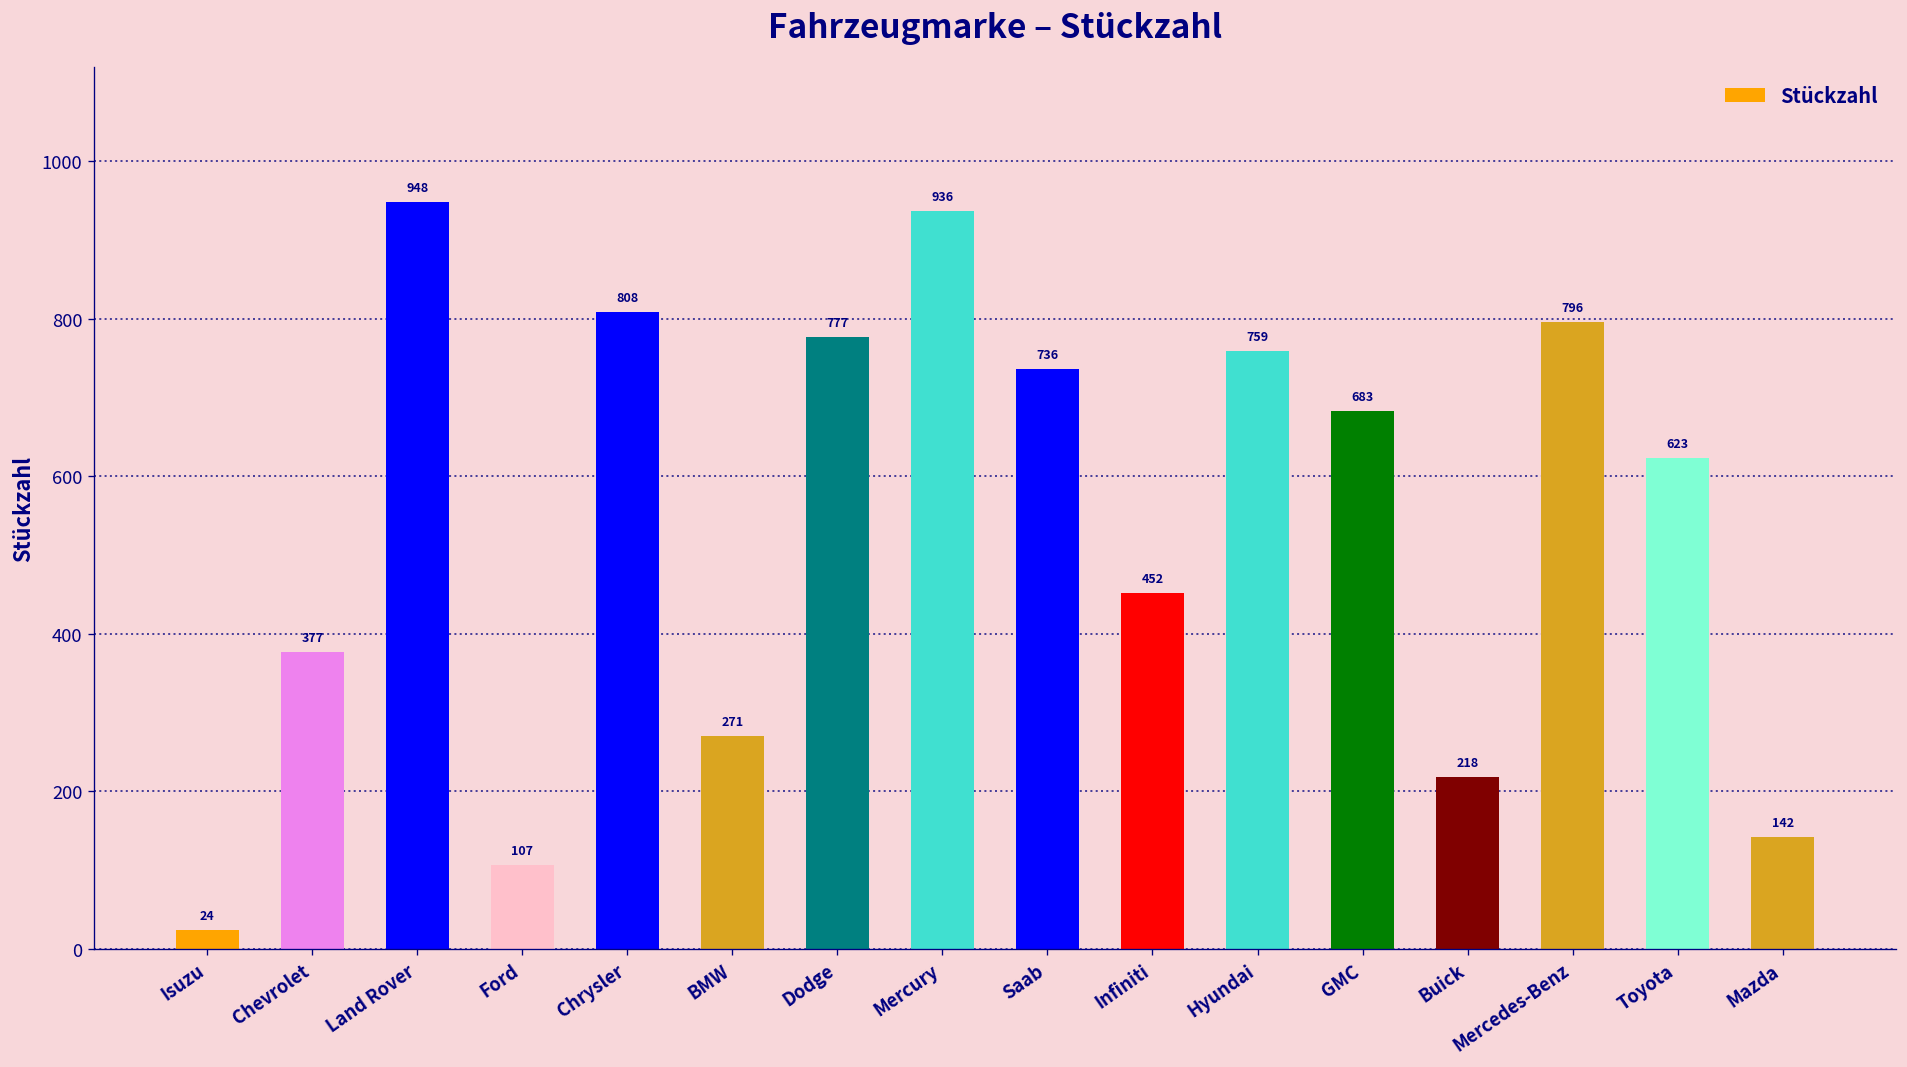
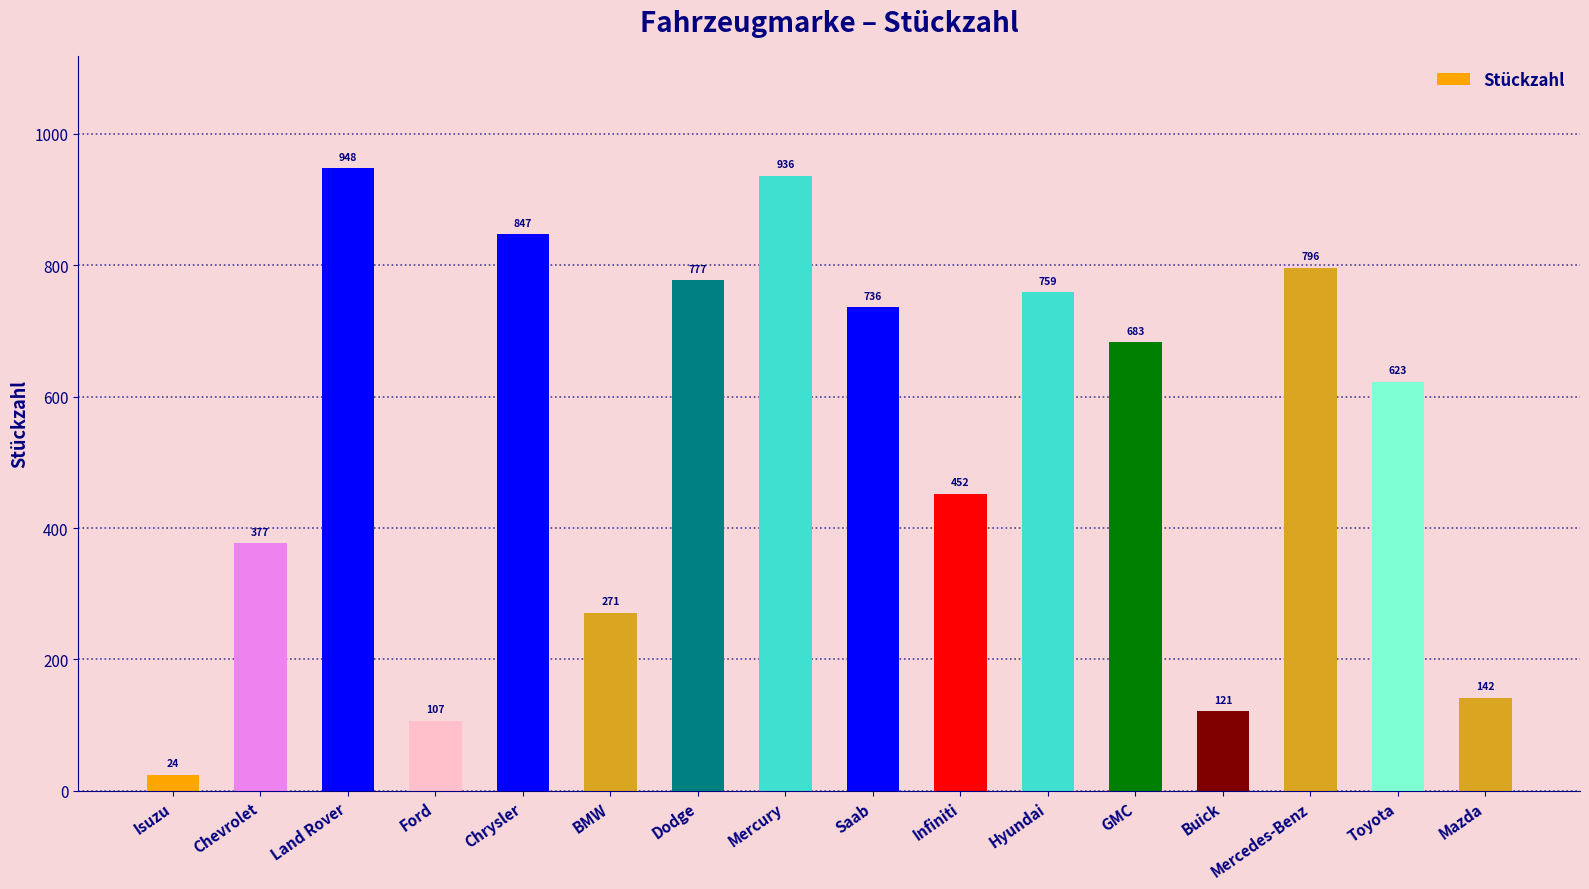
  {
    "Isuzu": 24,
    "Chevrolet": 377,
    "Land Rover": 948,
    "Ford": 107,
-   "Chrysler": 808,
+   "Chrysler": 847,
    "BMW": 271,
    "Dodge": 777,
    "Mercury": 936,
    "Saab": 736,
    "Infiniti": 452,
    "Hyundai": 759,
    "GMC": 683,
-   "Buick": 218,
+   "Buick": 121,
    "Mercedes-Benz": 796,
    "Toyota": 623,
    "Mazda": 142
  }
